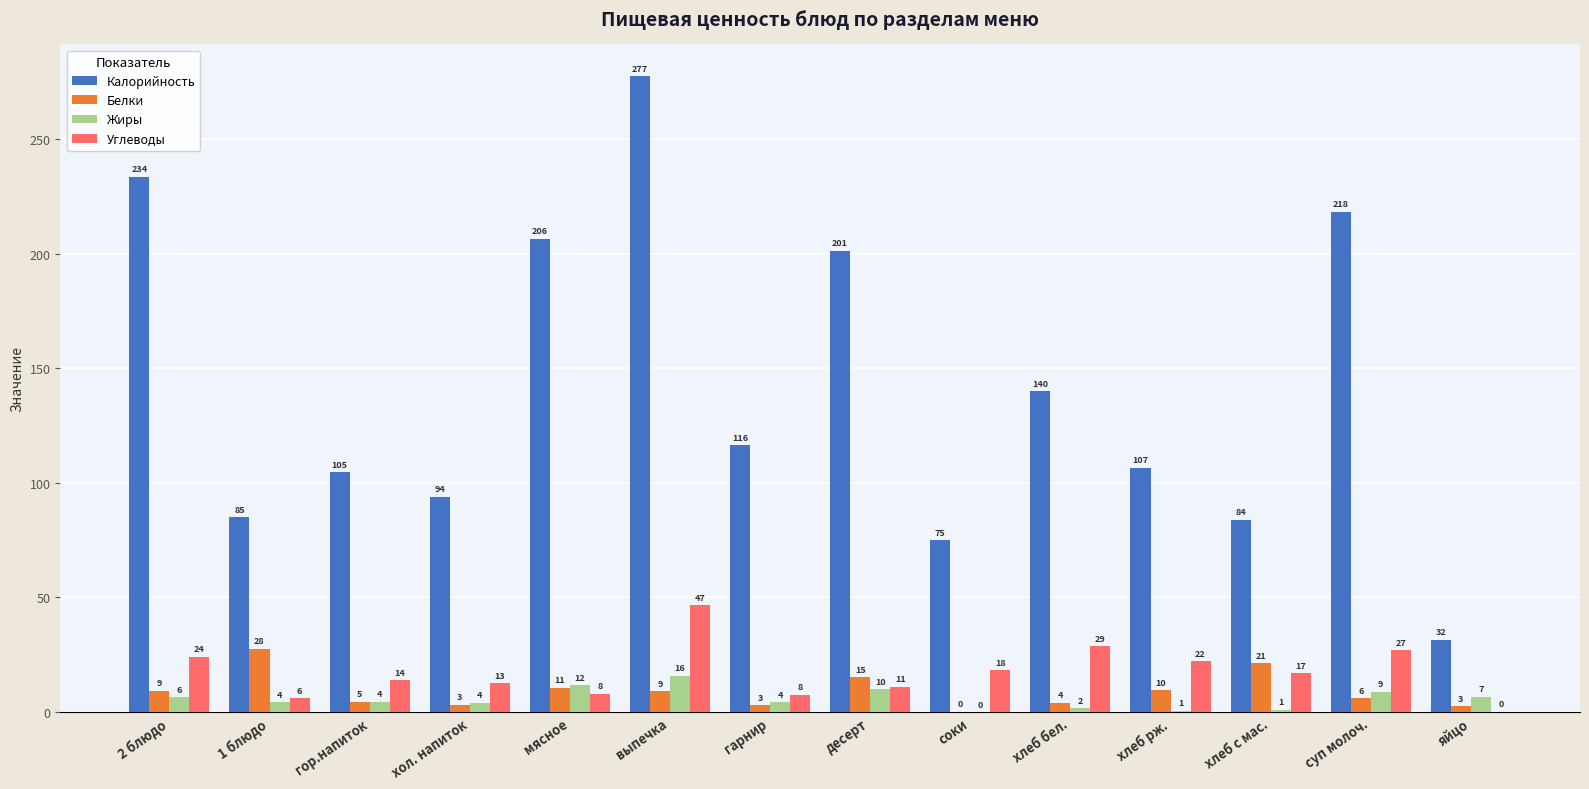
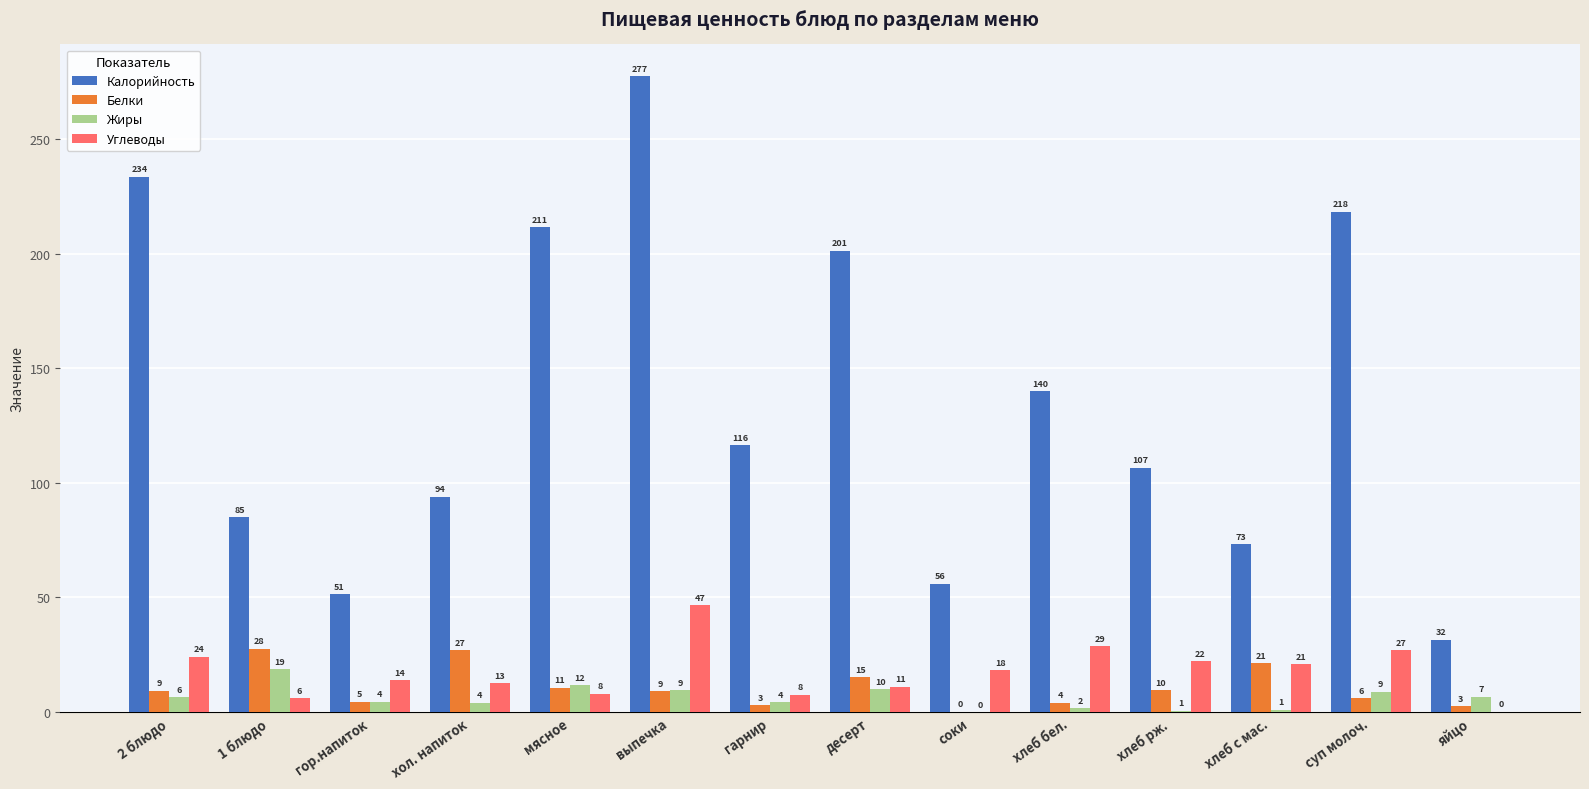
  {
    "Калорийность": {
      "2 блюдо": 234,
      "1 блюдо": 85,
-     "гор.напиток": 105,
+     "гор.напиток": 51,
      "хол. напиток": 94,
-     "мясное": 206,
+     "мясное": 211,
      "выпечка": 277,
      "гарнир": 116,
      "десерт": 201,
-     "соки": 75,
+     "соки": 56,
      "хлеб бел.": 140,
      "хлеб рж.": 107,
-     "хлеб с мас.": 84,
+     "хлеб с мас.": 73,
      "суп молоч.": 218,
      "яйцо": 32
    },
    "Белки": {
      "2 блюдо": 9,
      "1 блюдо": 28,
      "гор.напиток": 5,
-     "хол. напиток": 3,
+     "хол. напиток": 27,
      "мясное": 11,
      "выпечка": 9,
      "гарнир": 3,
      "десерт": 15,
      "соки": 0,
      "хлеб бел.": 4,
      "хлеб рж.": 10,
      "хлеб с мас.": 21,
      "суп молоч.": 6,
      "яйцо": 3
    },
    "Жиры": {
      "2 блюдо": 6,
-     "1 блюдо": 4,
+     "1 блюдо": 19,
      "гор.напиток": 4,
      "хол. напиток": 4,
      "мясное": 12,
-     "выпечка": 16,
+     "выпечка": 9,
      "гарнир": 4,
      "десерт": 10,
      "соки": 0,
      "хлеб бел.": 2,
      "хлеб рж.": 1,
      "хлеб с мас.": 1,
      "суп молоч.": 9,
      "яйцо": 7
    },
    "Углеводы": {
      "2 блюдо": 24,
      "1 блюдо": 6,
      "гор.напиток": 14,
      "хол. напиток": 13,
      "мясное": 8,
      "выпечка": 47,
      "гарнир": 8,
      "десерт": 11,
      "соки": 18,
      "хлеб бел.": 29,
      "хлеб рж.": 22,
-     "хлеб с мас.": 17,
+     "хлеб с мас.": 21,
      "суп молоч.": 27,
      "яйцо": 0
    }
  }
